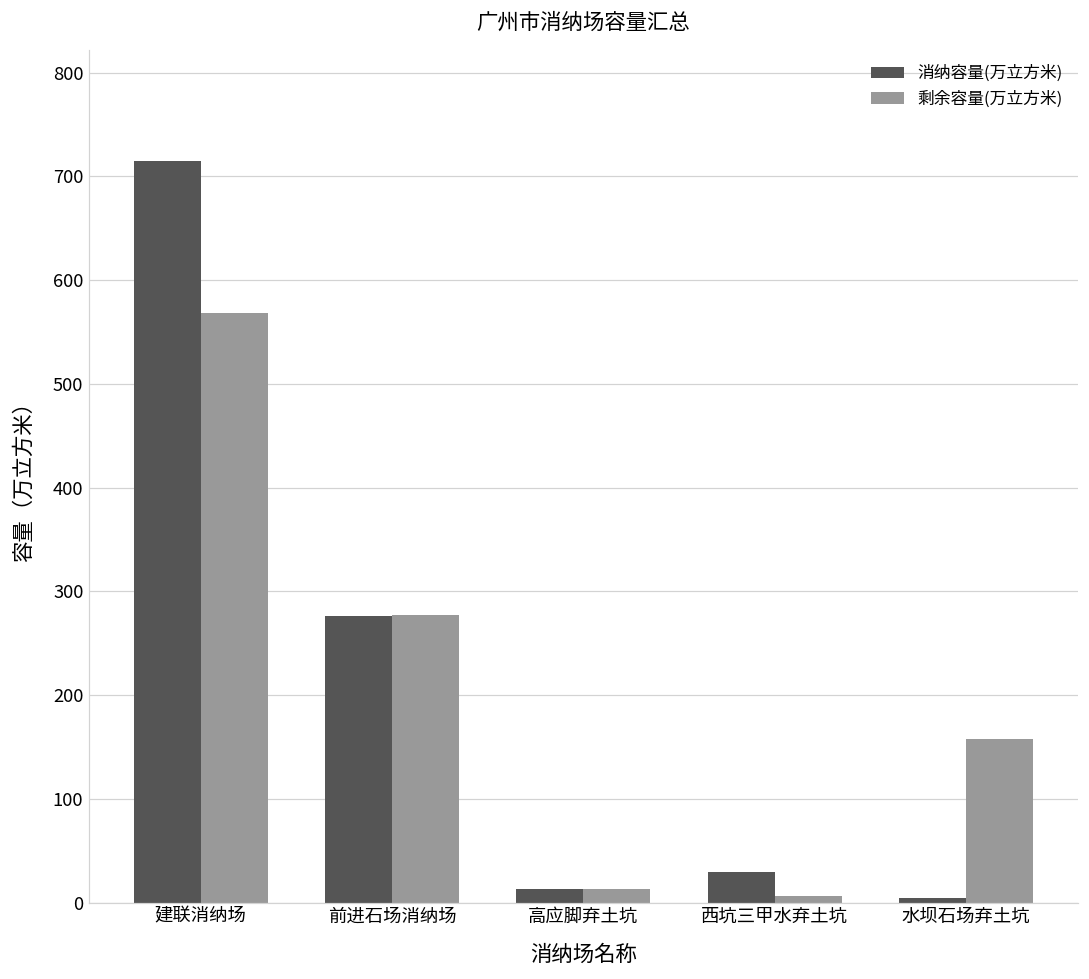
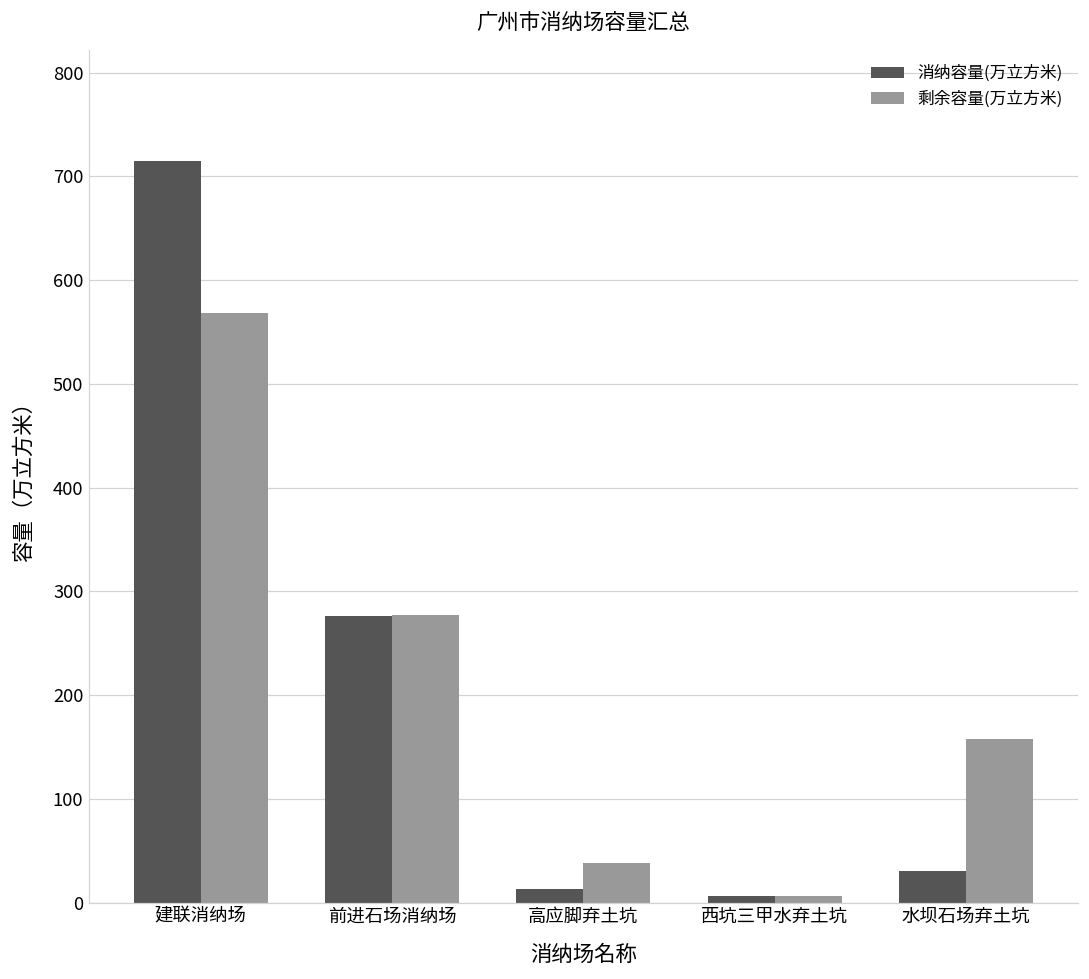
  {
    "消纳容量(万立方米)": {
      "建联消纳场": 710,
      "前进石场消纳场": 280,
      "高应脚弃土坑": 10,
-     "西坑三甲水弃土坑": 30,
-     "水坝石场弃土坑": 0
+     "西坑三甲水弃土坑": 10,
+     "水坝石场弃土坑": 30
    },
    "剩余容量(万立方米)": {
      "建联消纳场": 570,
      "前进石场消纳场": 280,
-     "高应脚弃土坑": 10,
+     "高应脚弃土坑": 40,
      "西坑三甲水弃土坑": 10,
      "水坝石场弃土坑": 160
    }
  }
